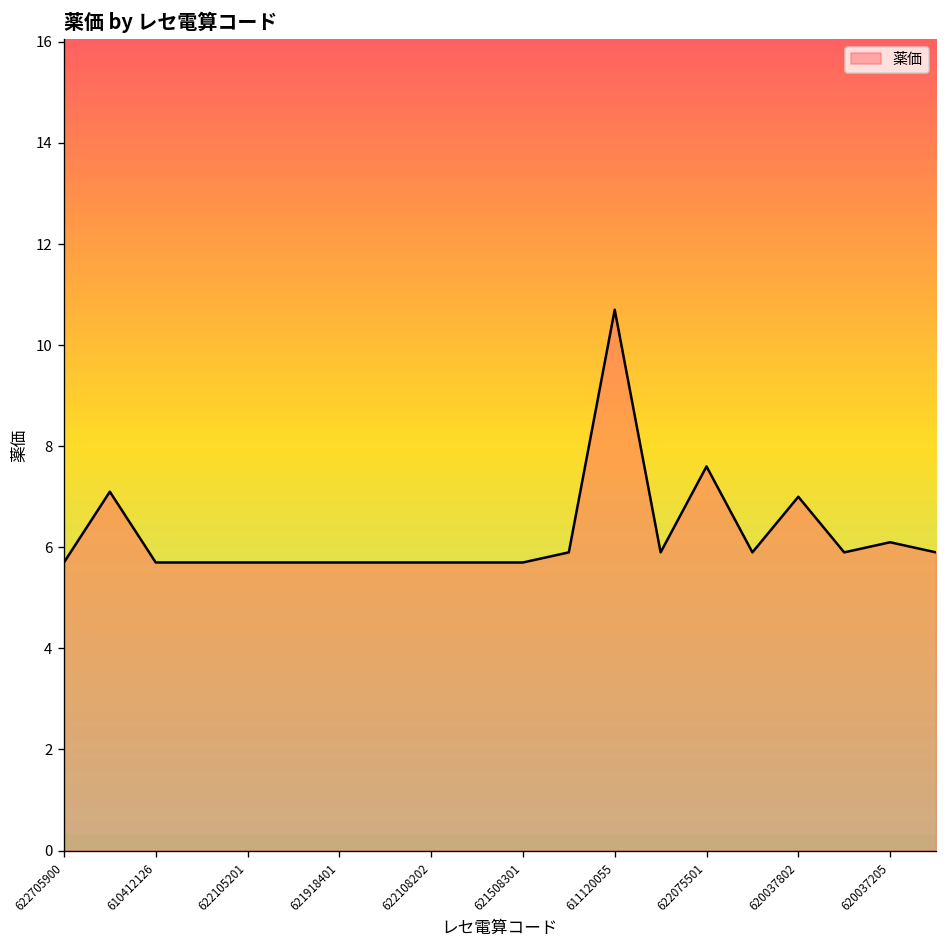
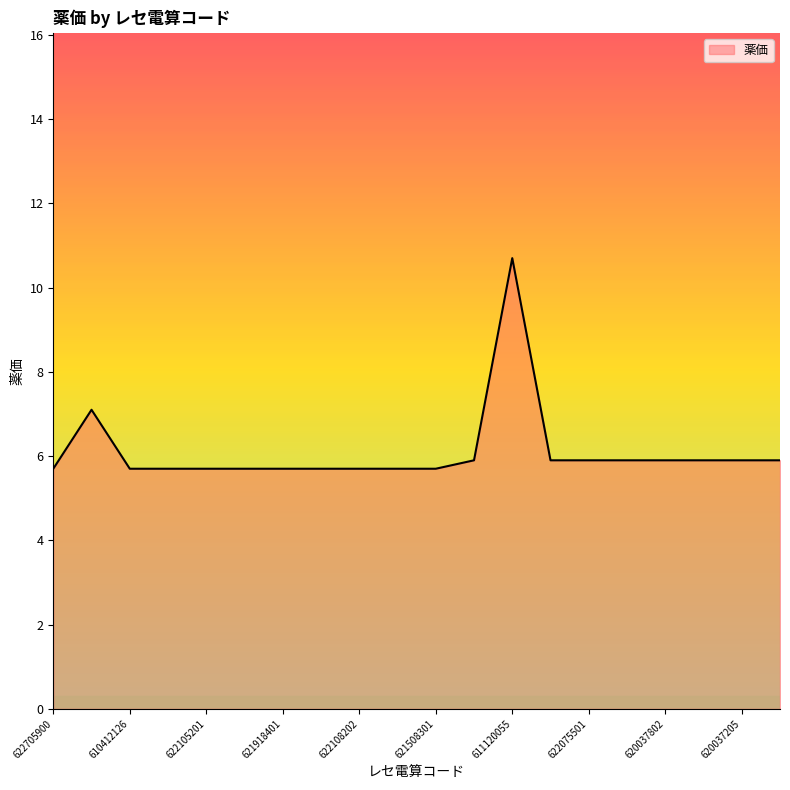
  {
    "622705900": 5.7,
    "610412126": 5.7,
    "622105201": 5.7,
    "621918401": 5.7,
    "622108202": 5.7,
    "621508301": 5.7,
    "611120055": 10.7,
-   "622075501": 7.6,
-   "620037802": 7.0,
-   "620037205": 6.1
+   "622075501": 5.9,
+   "620037802": 5.9,
+   "620037205": 5.9
  }
